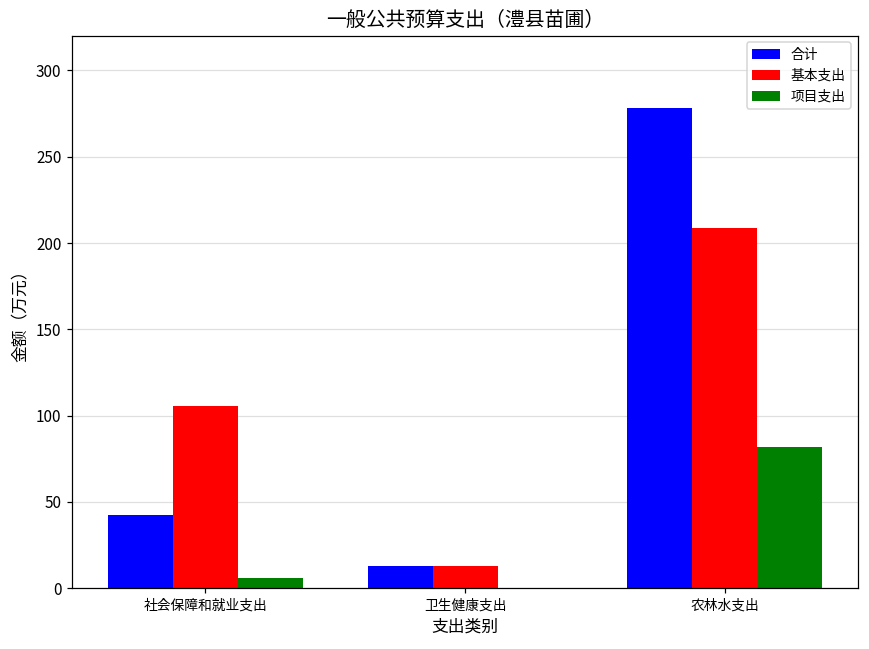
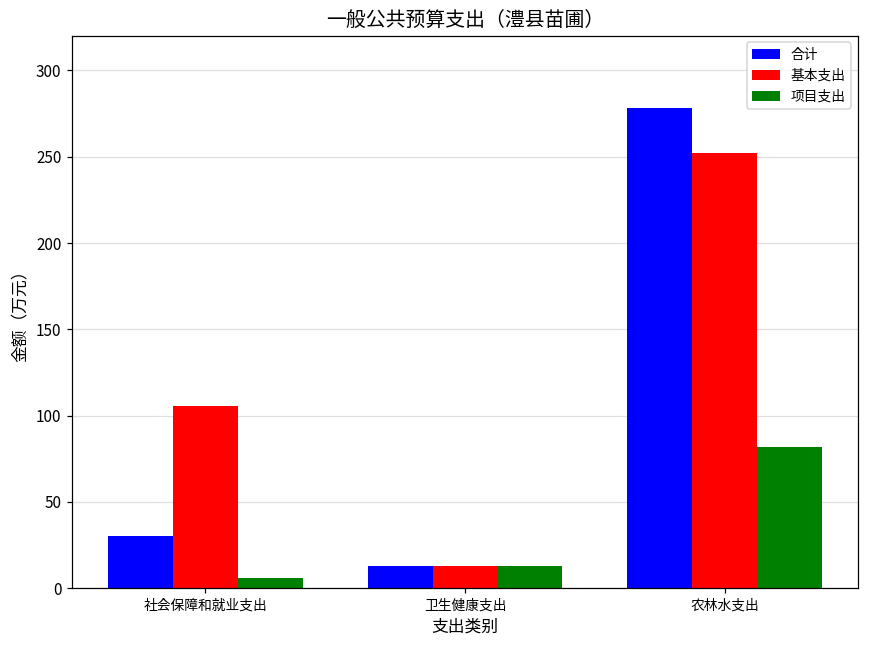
  {
    "合计": {
-     "社会保障和就业支出": 42,
+     "社会保障和就业支出": 30,
      "卫生健康支出": 13,
      "农林水支出": 278
    },
    "基本支出": {
      "社会保障和就业支出": 106,
      "卫生健康支出": 13,
-     "农林水支出": 208
+     "农林水支出": 252
    },
    "项目支出": {
      "社会保障和就业支出": 6,
-     "卫生健康支出": 0,
+     "卫生健康支出": 13,
      "农林水支出": 82
    }
  }
